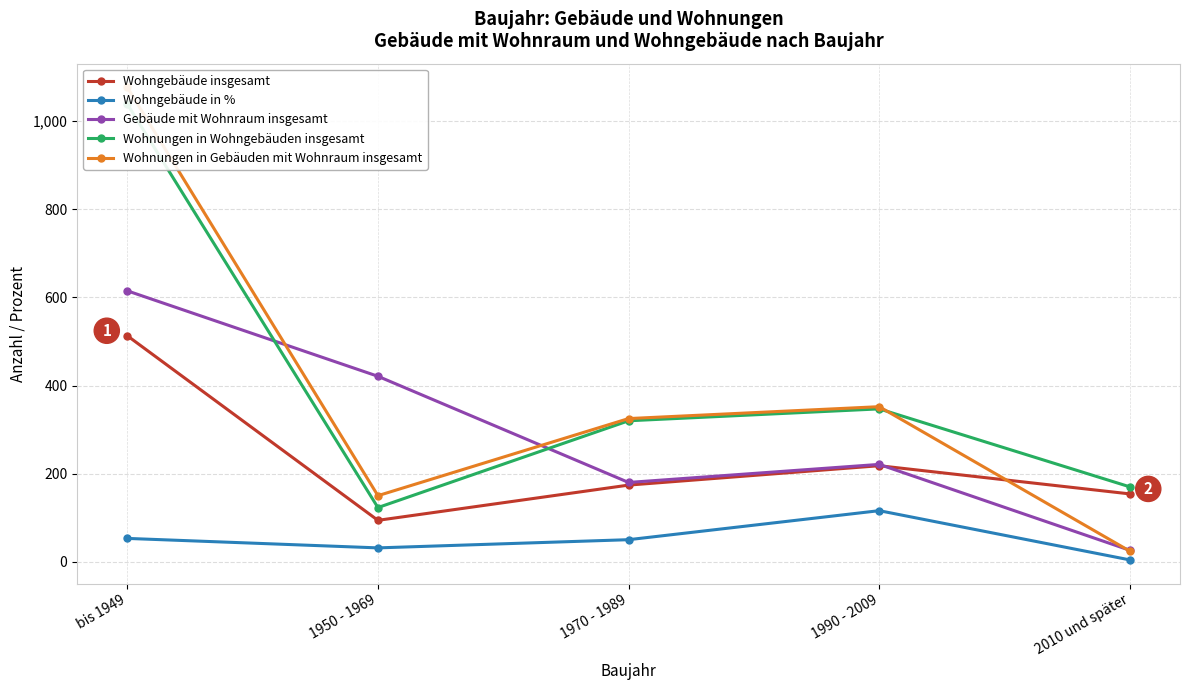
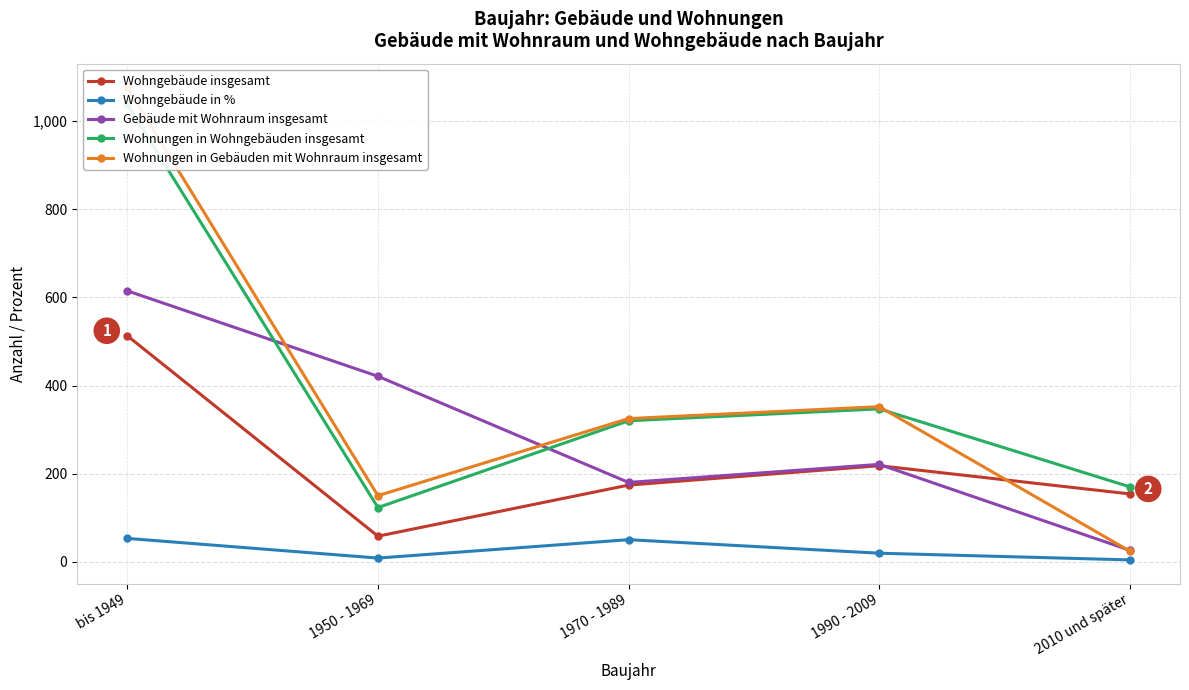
  {
    "Wohngebäude insgesamt": {
-     "1950 - 1969": 90,
+     "1950 - 1969": 60,
      "1970 - 1989": 170
    },
    "Wohngebäude in %": {
      "bis 1949": 50,
-     "1950 - 1969": 30,
+     "1950 - 1969": 10,
      "1970 - 1989": 50,
-     "1990 - 2009": 120,
+     "1990 - 2009": 20,
      "2010 und später": 0
    },
    "Gebäude mit Wohnraum insgesamt": {
      "bis 1949": 620,
      "1950 - 1969": 420,
      "1970 - 1989": 180
    },
    "Wohnungen in Wohngebäuden insgesamt": {
      "1950 - 1969": 120
    },
    "Wohnungen in Gebäuden mit Wohnraum insgesamt": {
      "1950 - 1969": 150
    }
  }
